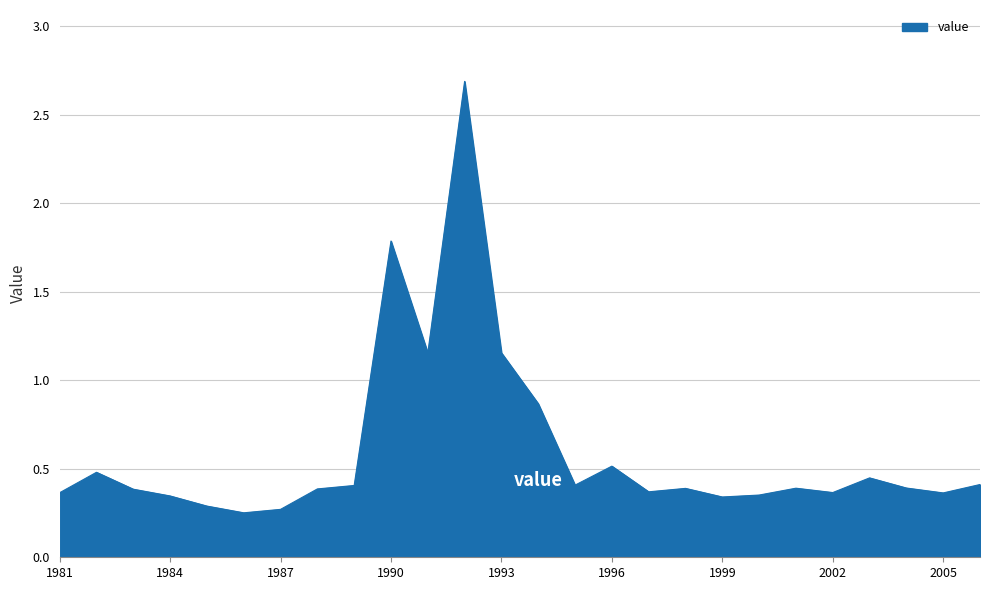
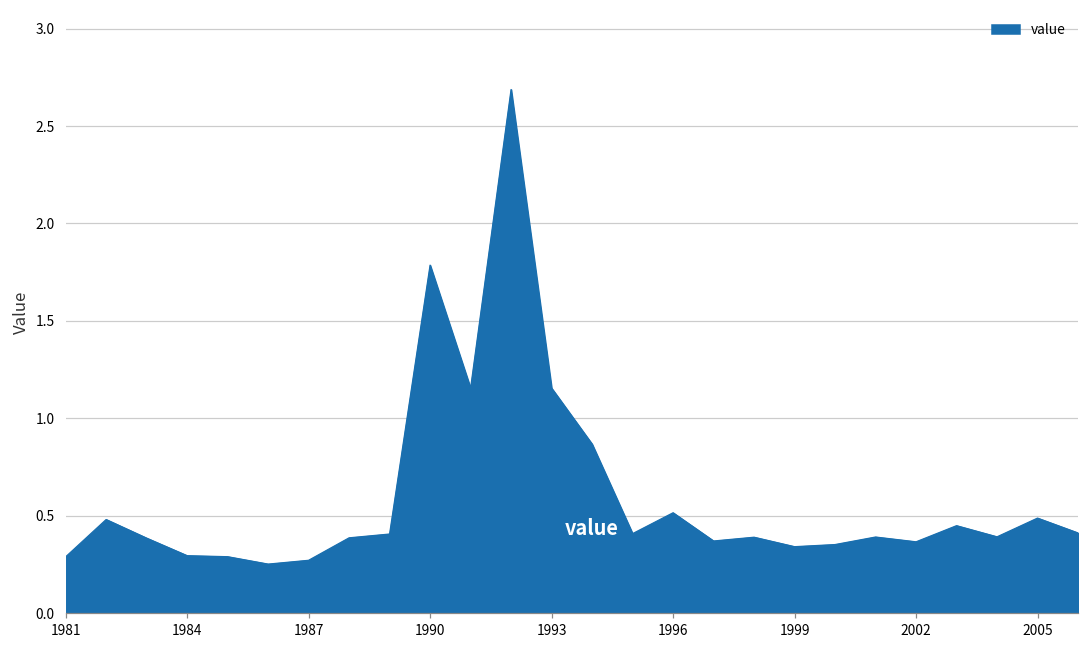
  {
-   "1981": 0.36,
-   "1984": 0.35,
+   "1981": 0.29,
+   "1984": 0.29,
    "1987": 0.27,
    "1990": 1.79,
    "1993": 1.15,
    "1996": 0.51,
    "1999": 0.34,
    "2002": 0.37,
-   "2005": 0.36
+   "2005": 0.49
  }
